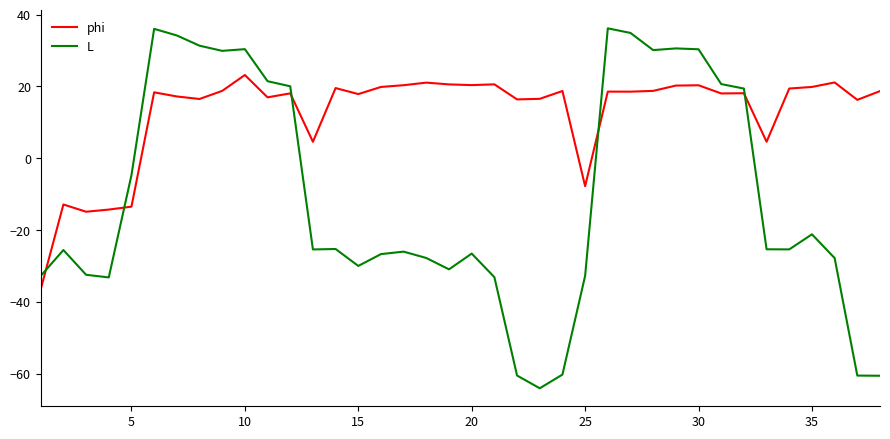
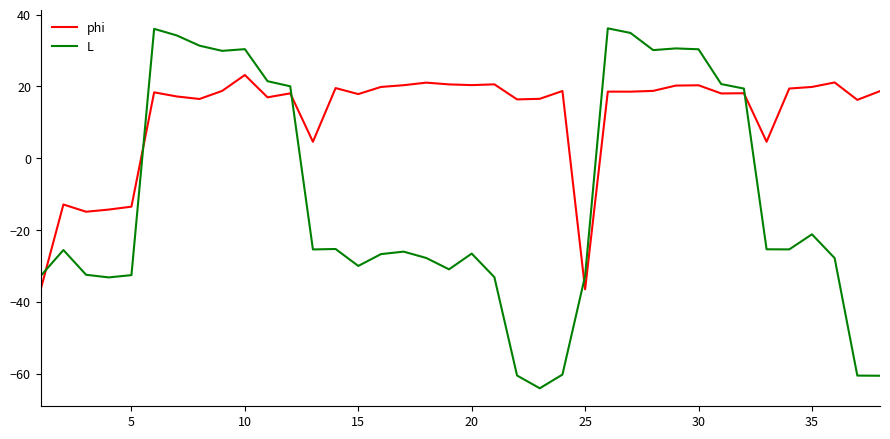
  {
    "phi": {
      "5": -13,
      "10": 23,
      "15": 18,
      "20": 20,
-     "25": -8,
+     "25": -36,
      "30": 20,
      "35": 20
    },
    "L": {
-     "5": -5,
+     "5": -33,
      "10": 30,
      "15": -30,
      "20": -27,
      "25": -33,
      "30": 30,
      "35": -21
    }
  }
